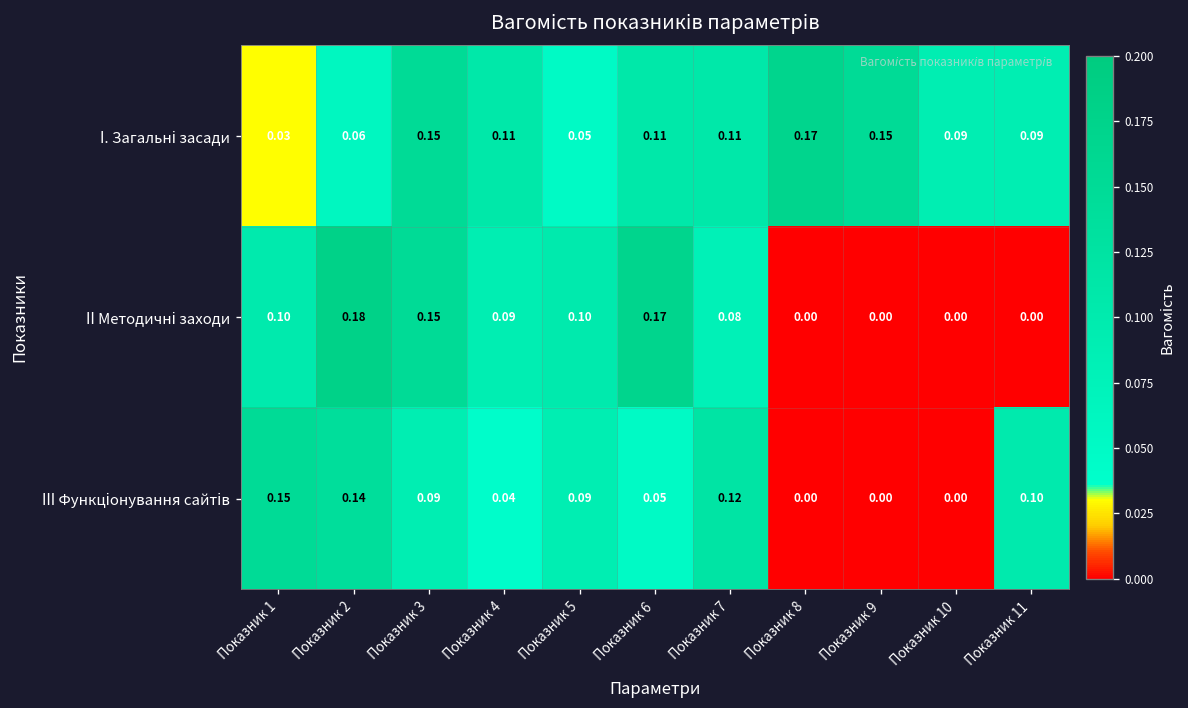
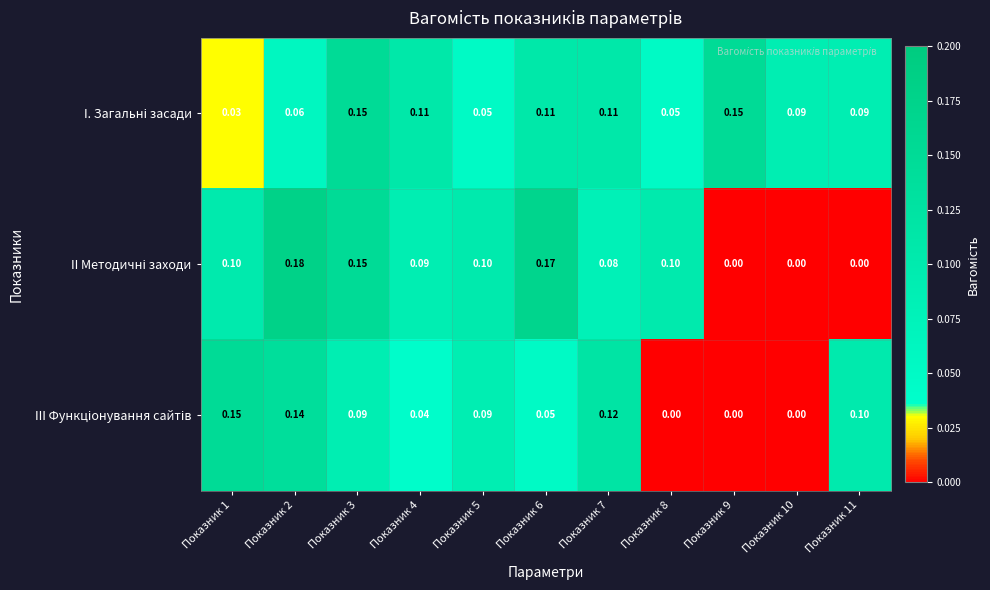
  {
    "І. Загальні засади": {
      "Показник 1": 0.03,
      "Показник 2": 0.06,
      "Показник 3": 0.15,
      "Показник 4": 0.11,
      "Показник 5": 0.05,
      "Показник 6": 0.11,
      "Показник 7": 0.11,
-     "Показник 8": 0.17,
+     "Показник 8": 0.05,
      "Показник 9": 0.15,
      "Показник 11": 0.09
    },
    "ІІ Методичні заходи": {
      "Показник 1": 0.10,
      "Показник 2": 0.18,
      "Показник 3": 0.15,
      "Показник 4": 0.09,
      "Показник 5": 0.10,
      "Показник 6": 0.17,
      "Показник 7": 0.08,
-     "Показник 8": 0.00,
+     "Показник 8": 0.10,
      "Показник 9": 0.00,
      "Показник 10": 0.00,
      "Показник 11": 0.00
    },
    "ІІІ Функціонування сайтів": {
      "Показник 1": 0.15,
      "Показник 2": 0.14,
      "Показник 3": 0.09,
      "Показник 4": 0.04,
      "Показник 5": 0.09,
      "Показник 6": 0.05,
      "Показник 7": 0.12,
      "Показник 8": 0.00,
      "Показник 9": 0.00,
      "Показник 10": 0.00,
      "Показник 11": 0.10
    }
  }
